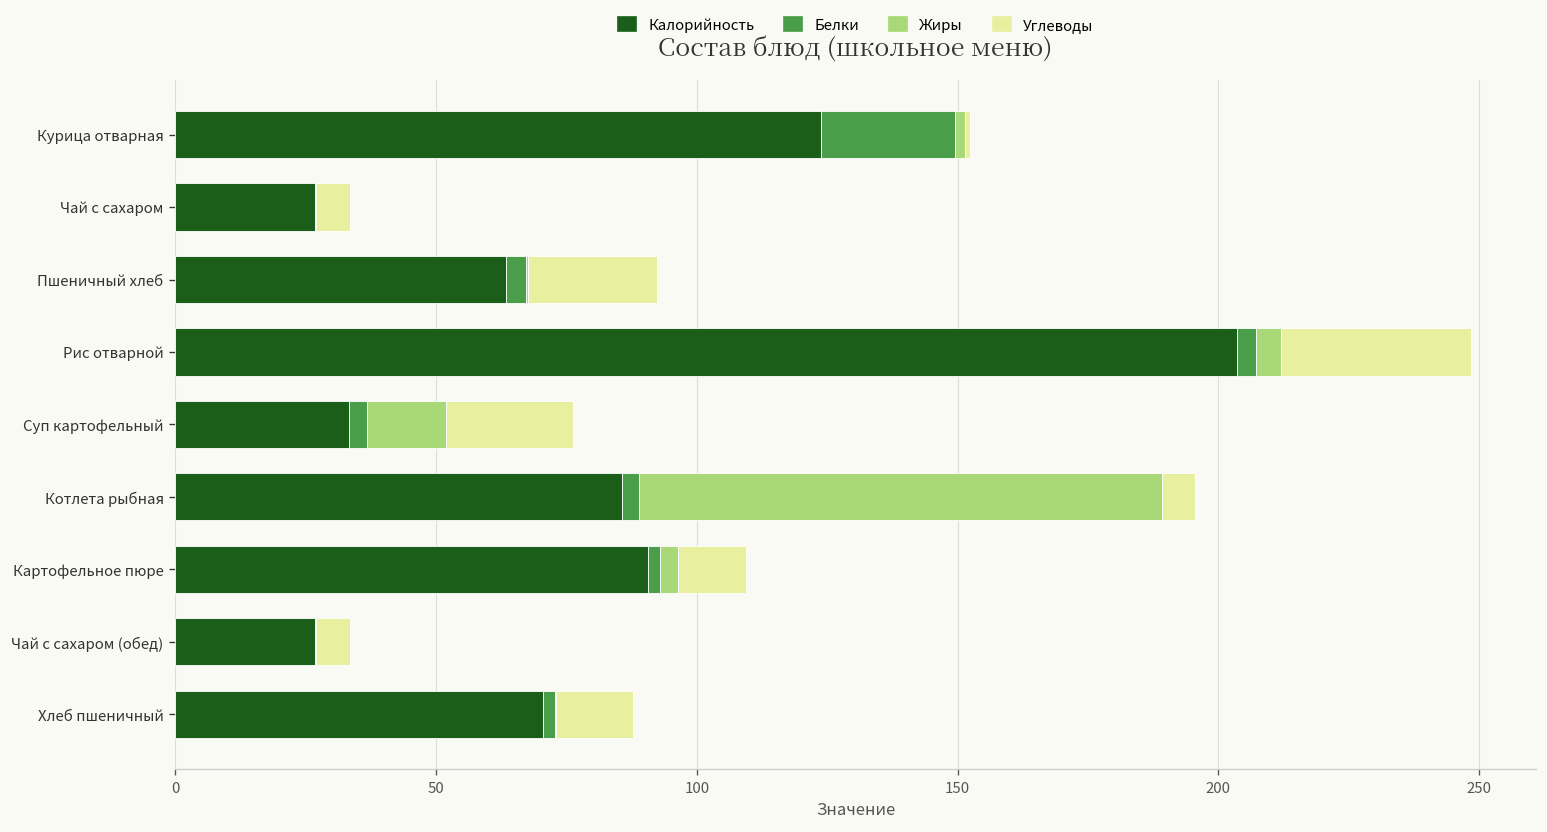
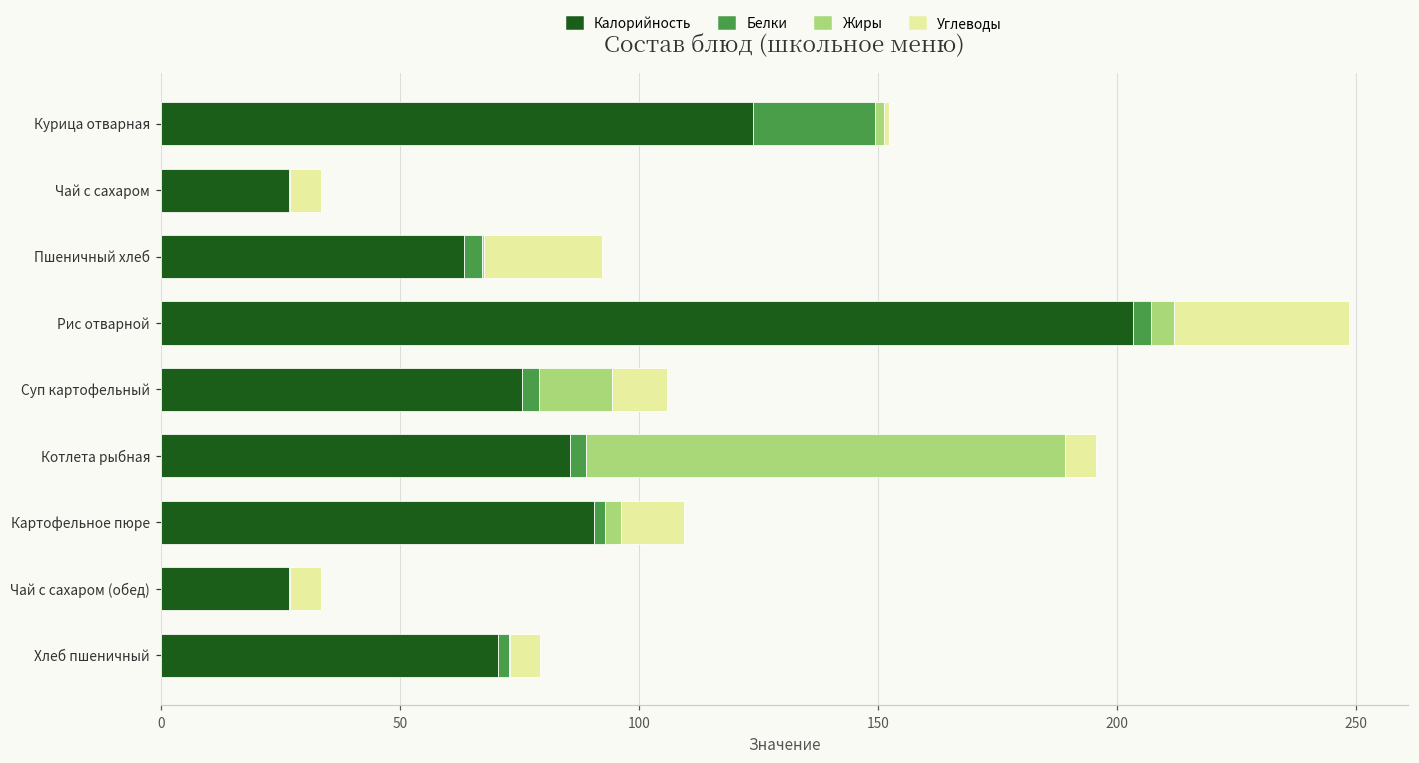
  {
    "Калорийность": {
      "Курица отварная": 124,
      "Чай с сахаром": 27,
      "Пшеничный хлеб": 64,
      "Рис отварной": 204,
-     "Суп картофельный": 33,
+     "Суп картофельный": 76,
      "Котлета рыбная": 86,
      "Картофельное пюре": 91,
      "Чай с сахаром (обед)": 27,
      "Хлеб пшеничный": 71
    },
    "Белки": {
      "Курица отварная": 26,
      "Пшеничный хлеб": 4,
      "Рис отварной": 4,
      "Суп картофельный": 4,
      "Котлета рыбная": 3,
      "Картофельное пюре": 2,
      "Хлеб пшеничный": 2
    },
    "Жиры": {
      "Курица отварная": 2,
      "Чай с сахаром": 0,
      "Рис отварной": 5,
      "Суп картофельный": 15,
      "Котлета рыбная": 100,
      "Картофельное пюре": 3,
      "Чай с сахаром (обед)": 0
    },
    "Углеводы": {
      "Курица отварная": 1,
      "Чай с сахаром": 7,
      "Пшеничный хлеб": 25,
      "Рис отварной": 37,
-     "Суп картофельный": 24,
+     "Суп картофельный": 12,
      "Котлета рыбная": 6,
      "Картофельное пюре": 13,
      "Чай с сахаром (обед)": 7,
-     "Хлеб пшеничный": 15
+     "Хлеб пшеничный": 6
    }
  }
